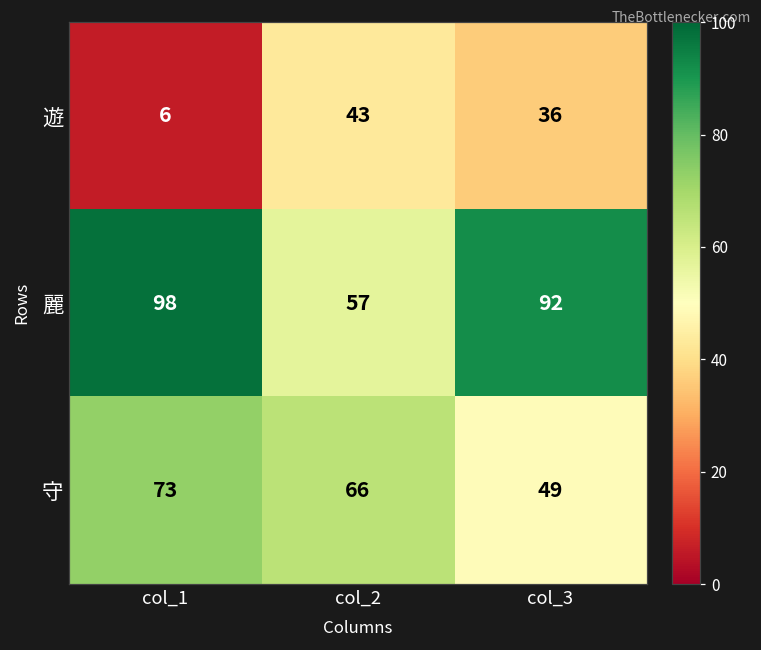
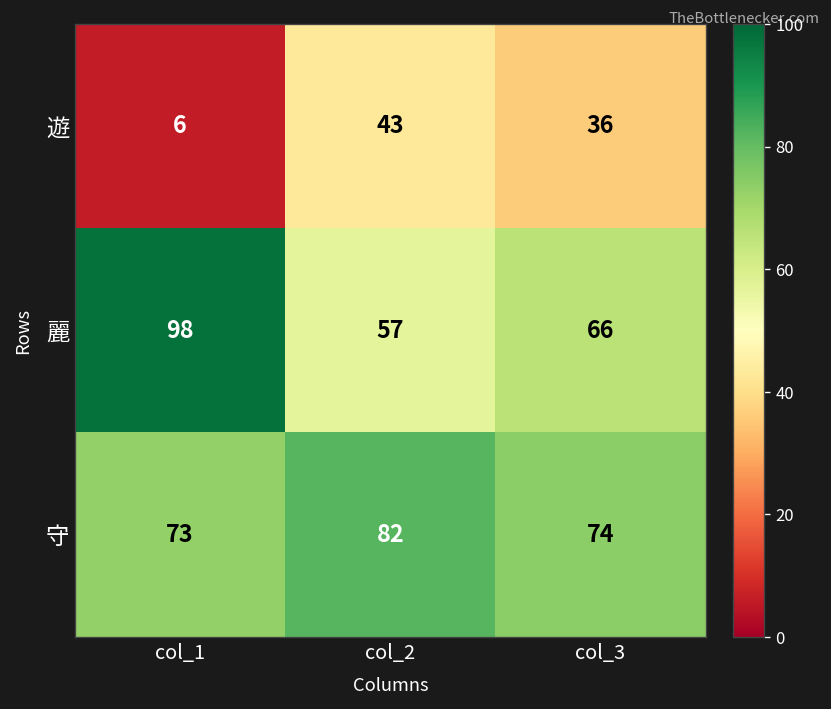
  {
    "遊": {
      "col_1": 6,
      "col_2": 43,
      "col_3": 36
    },
    "麗": {
      "col_1": 98,
      "col_2": 57,
-     "col_3": 92
+     "col_3": 66
    },
    "守": {
      "col_1": 73,
-     "col_2": 66,
-     "col_3": 49
+     "col_2": 82,
+     "col_3": 74
    }
  }
